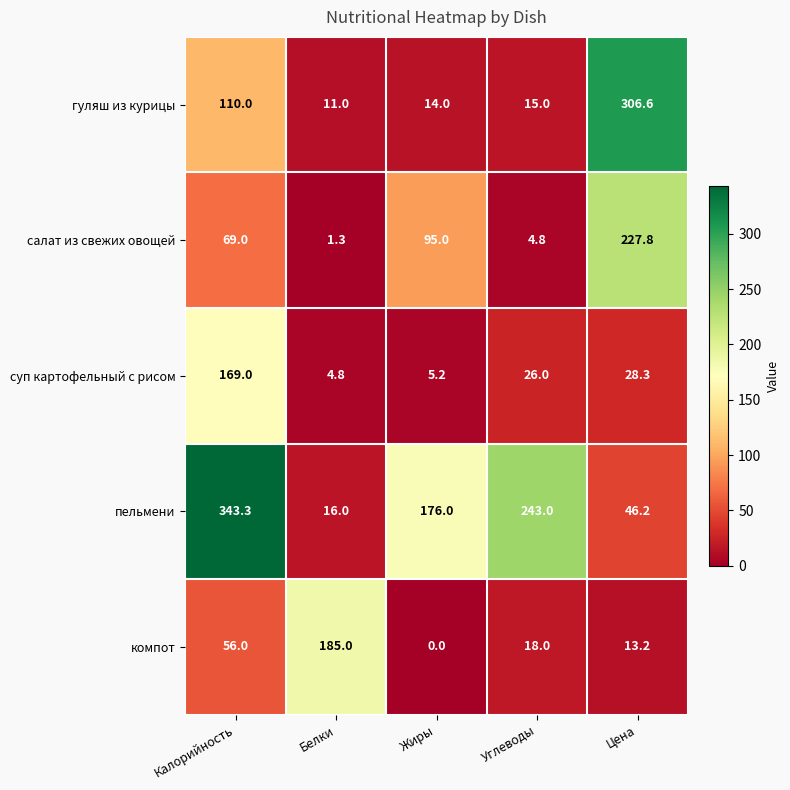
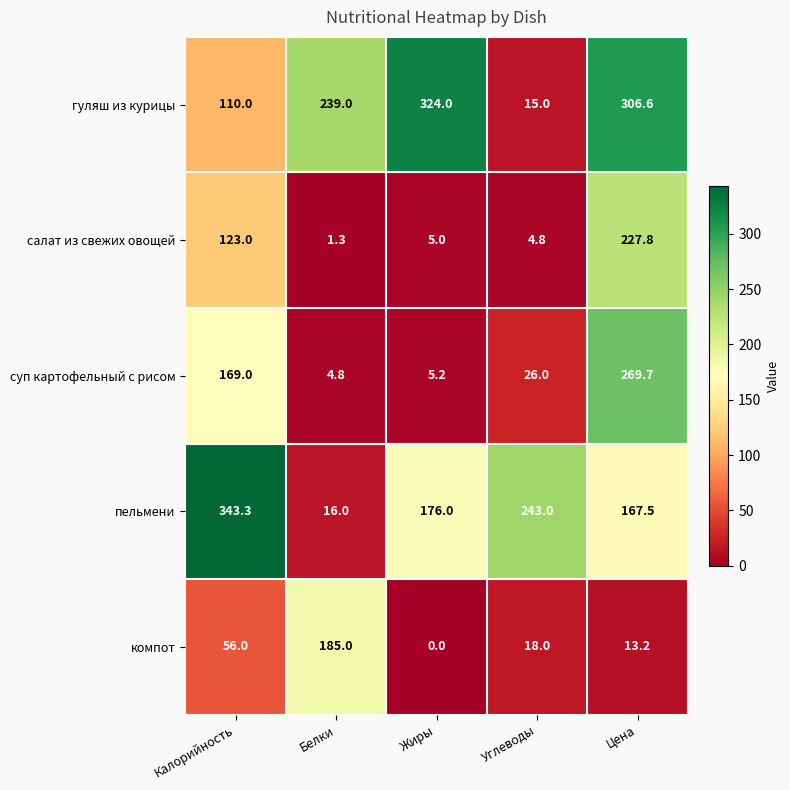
  {
    "гуляш из курицы": {
      "Калорийность": 110.0,
-     "Белки": 11.0,
-     "Жиры": 14.0,
+     "Белки": 239.0,
+     "Жиры": 324.0,
      "Углеводы": 15.0,
      "Цена": 306.6
    },
    "салат из свежих овощей": {
-     "Калорийность": 69.0,
+     "Калорийность": 123.0,
      "Белки": 1.3,
-     "Жиры": 95.0,
+     "Жиры": 5.0,
      "Углеводы": 4.8,
      "Цена": 227.8
    },
    "суп картофельный с рисом": {
      "Калорийность": 169.0,
      "Белки": 4.8,
      "Жиры": 5.2,
      "Углеводы": 26.0,
-     "Цена": 28.3
+     "Цена": 269.7
    },
    "пельмени": {
      "Калорийность": 343.3,
      "Белки": 16.0,
      "Жиры": 176.0,
      "Углеводы": 243.0,
-     "Цена": 46.2
+     "Цена": 167.5
    },
    "компот": {
      "Калорийность": 56.0,
      "Белки": 185.0,
      "Жиры": 0.0,
      "Углеводы": 18.0,
      "Цена": 13.2
    }
  }
